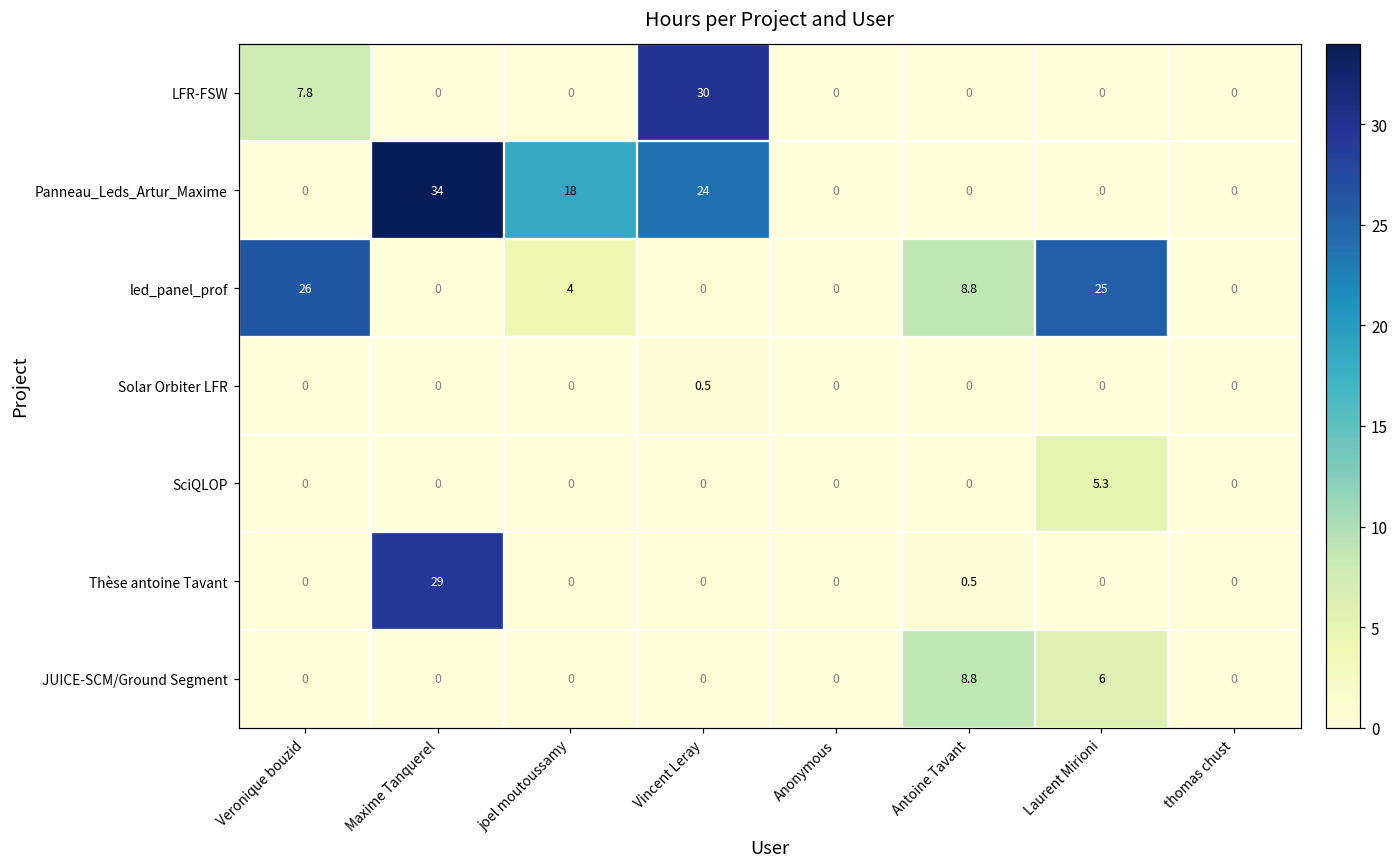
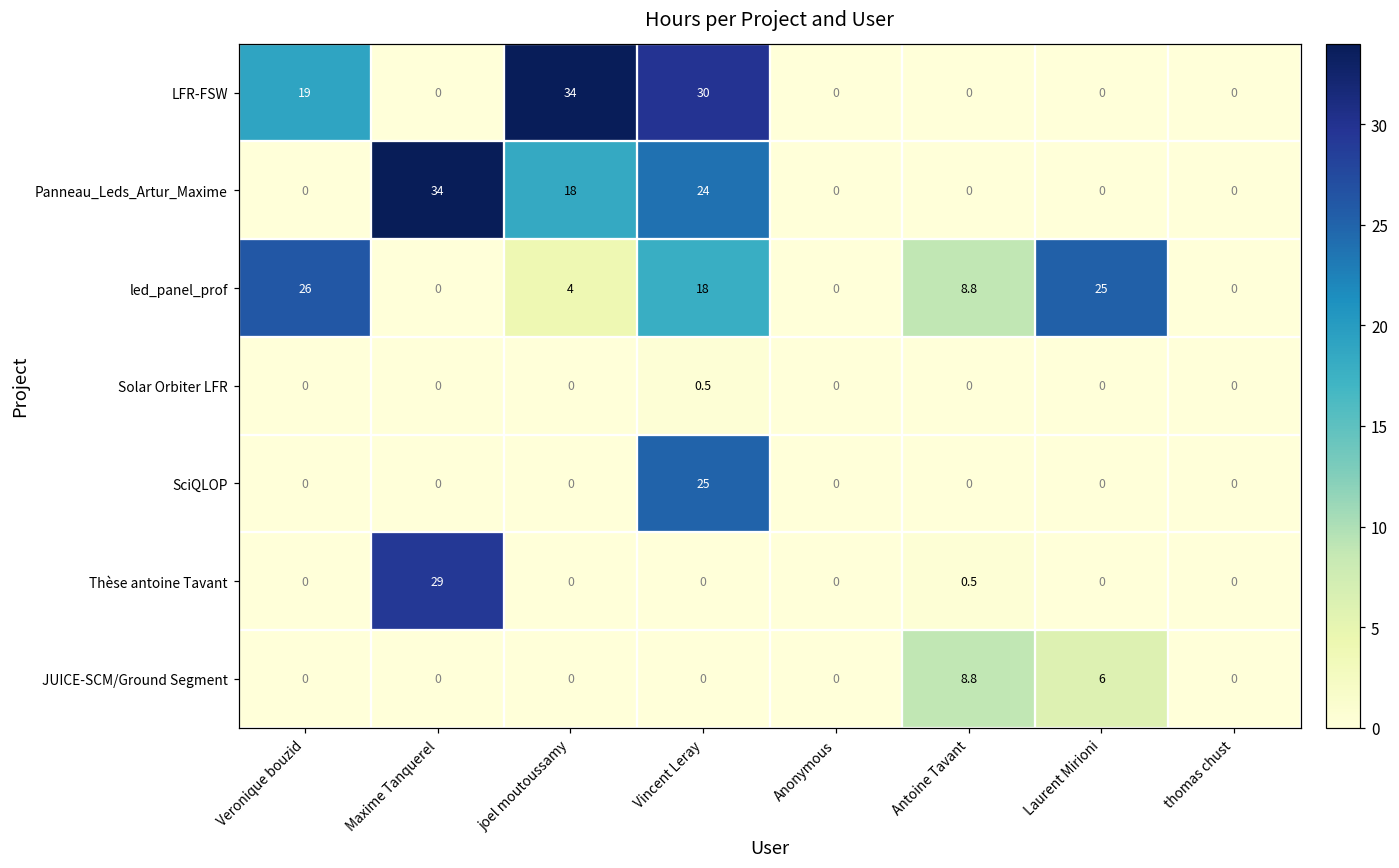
  {
    "LFR-FSW": {
-     "Veronique bouzid": 7.8,
+     "Veronique bouzid": 19,
      "Maxime Tanquerel": 0,
-     "joel moutoussamy": 0,
+     "joel moutoussamy": 34,
      "Vincent Leray": 30,
      "Anonymous": 0,
      "Antoine Tavant": 0,
      "Laurent Mirioni": 0,
      "thomas chust": 0
    },
    "Panneau_Leds_Artur_Maxime": {
      "Veronique bouzid": 0,
      "Maxime Tanquerel": 34,
      "joel moutoussamy": 18,
      "Vincent Leray": 24,
      "Anonymous": 0,
      "Antoine Tavant": 0,
      "Laurent Mirioni": 0,
      "thomas chust": 0
    },
    "led_panel_prof": {
      "Veronique bouzid": 26,
      "Maxime Tanquerel": 0,
      "joel moutoussamy": 4,
-     "Vincent Leray": 0,
+     "Vincent Leray": 18,
      "Anonymous": 0,
      "Antoine Tavant": 8.8,
      "Laurent Mirioni": 25,
      "thomas chust": 0
    },
    "Solar Orbiter LFR": {
      "Veronique bouzid": 0,
      "Maxime Tanquerel": 0,
      "joel moutoussamy": 0,
      "Vincent Leray": 0.5,
      "Anonymous": 0,
      "Antoine Tavant": 0,
      "Laurent Mirioni": 0,
      "thomas chust": 0
    },
    "SciQLOP": {
      "Veronique bouzid": 0,
      "Maxime Tanquerel": 0,
      "joel moutoussamy": 0,
-     "Vincent Leray": 0,
+     "Vincent Leray": 25,
      "Anonymous": 0,
      "Antoine Tavant": 0,
-     "Laurent Mirioni": 5.3,
+     "Laurent Mirioni": 0,
      "thomas chust": 0
    },
    "Thèse antoine Tavant": {
      "Veronique bouzid": 0,
      "Maxime Tanquerel": 29,
      "joel moutoussamy": 0,
      "Vincent Leray": 0,
      "Anonymous": 0,
      "Antoine Tavant": 0.5,
      "Laurent Mirioni": 0,
      "thomas chust": 0
    },
    "JUICE-SCM/Ground Segment": {
      "Veronique bouzid": 0,
      "Maxime Tanquerel": 0,
      "joel moutoussamy": 0,
      "Vincent Leray": 0,
      "Anonymous": 0,
      "Antoine Tavant": 8.8,
      "Laurent Mirioni": 6,
      "thomas chust": 0
    }
  }
